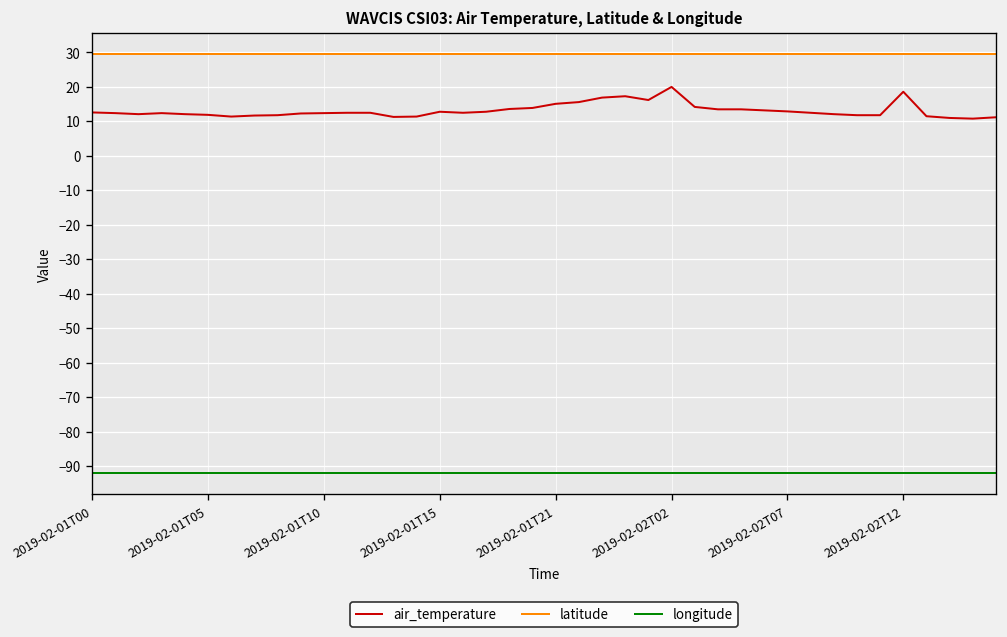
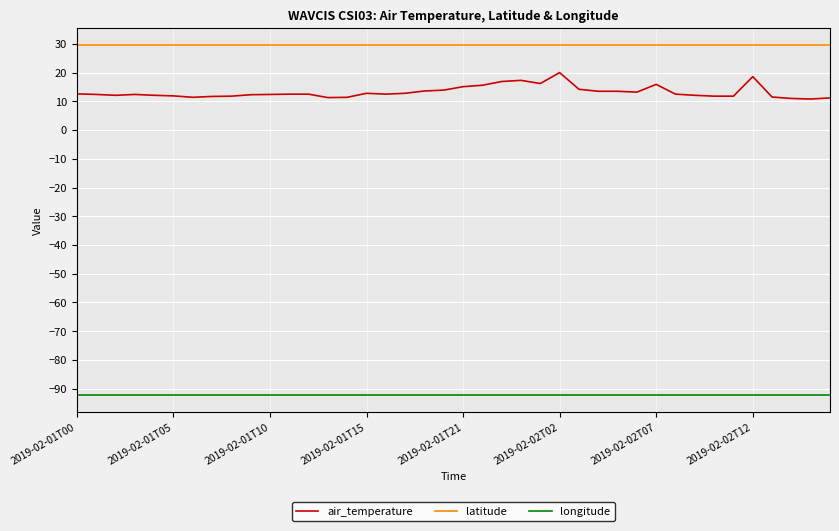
  {
    "air_temperature": {
      "2019-02-01T00": 13,
      "2019-02-01T05": 12,
      "2019-02-01T10": 12,
      "2019-02-01T15": 13,
      "2019-02-01T21": 15,
      "2019-02-02T02": 20,
-     "2019-02-02T07": 13,
+     "2019-02-02T07": 16,
      "2019-02-02T12": 19
    },
    "latitude": {
      "2019-02-01T00": 29,
      "2019-02-01T05": 29,
      "2019-02-01T10": 29,
      "2019-02-01T15": 29,
      "2019-02-01T21": 29,
      "2019-02-02T02": 29,
      "2019-02-02T07": 29,
      "2019-02-02T12": 29
    },
    "longitude": {
      "2019-02-01T00": -92,
      "2019-02-01T05": -92,
      "2019-02-01T10": -92,
      "2019-02-01T15": -92,
      "2019-02-01T21": -92,
      "2019-02-02T02": -92,
      "2019-02-02T07": -92,
      "2019-02-02T12": -92
    }
  }
